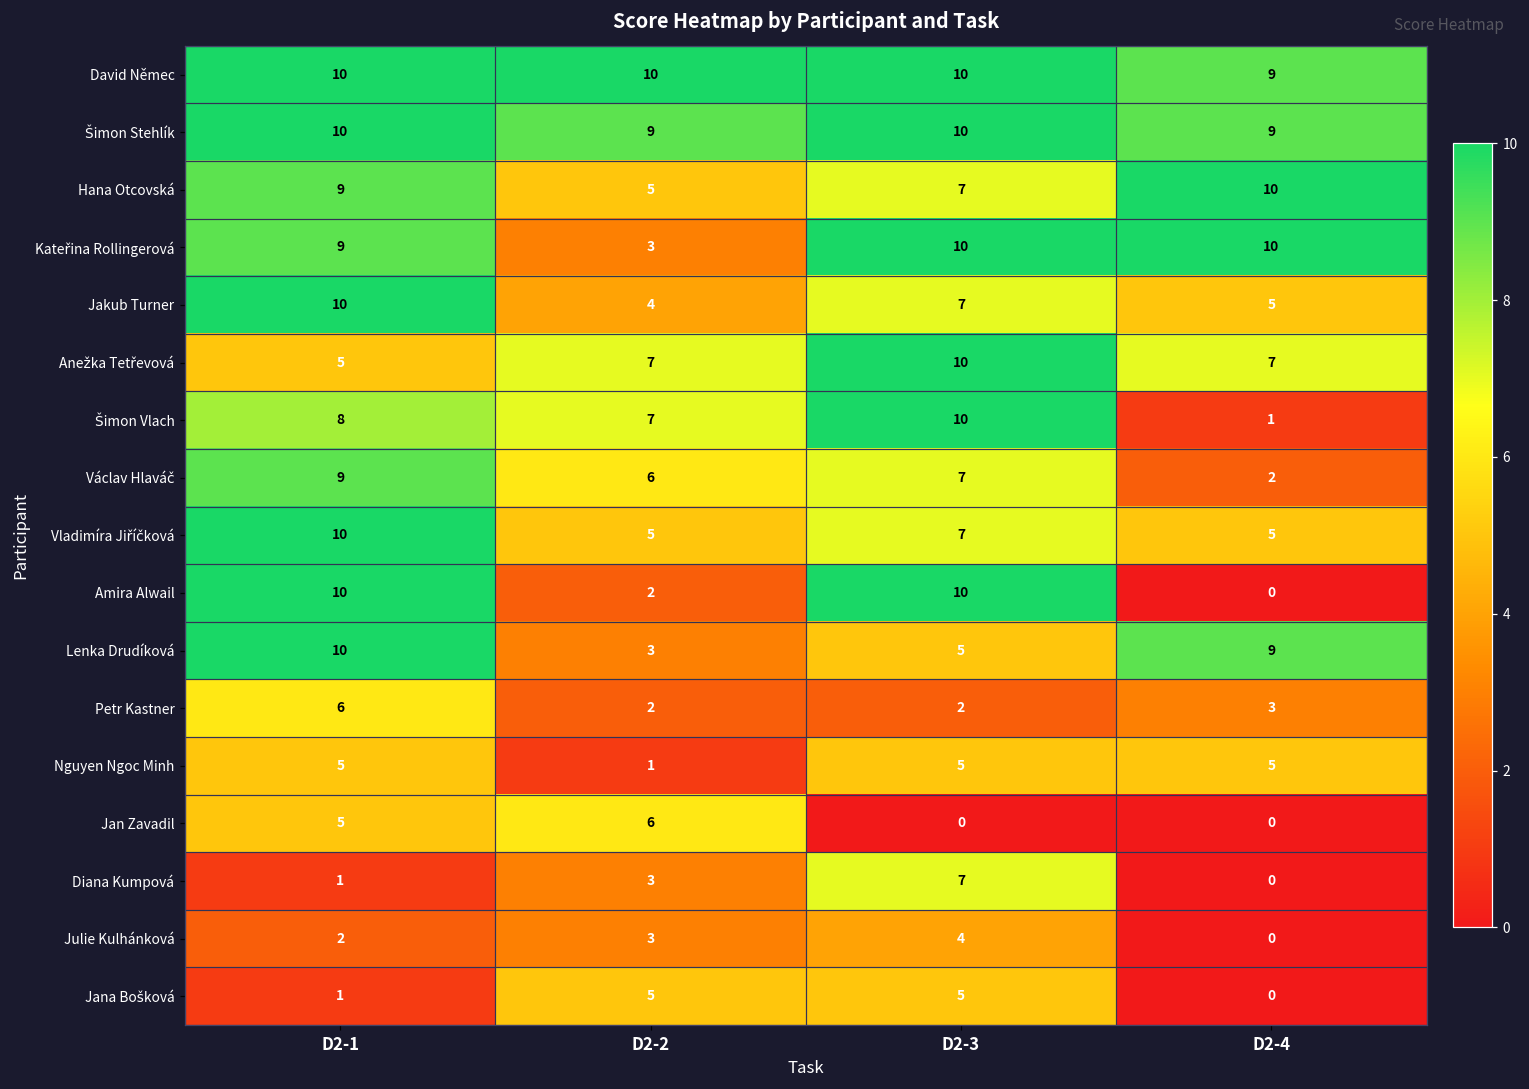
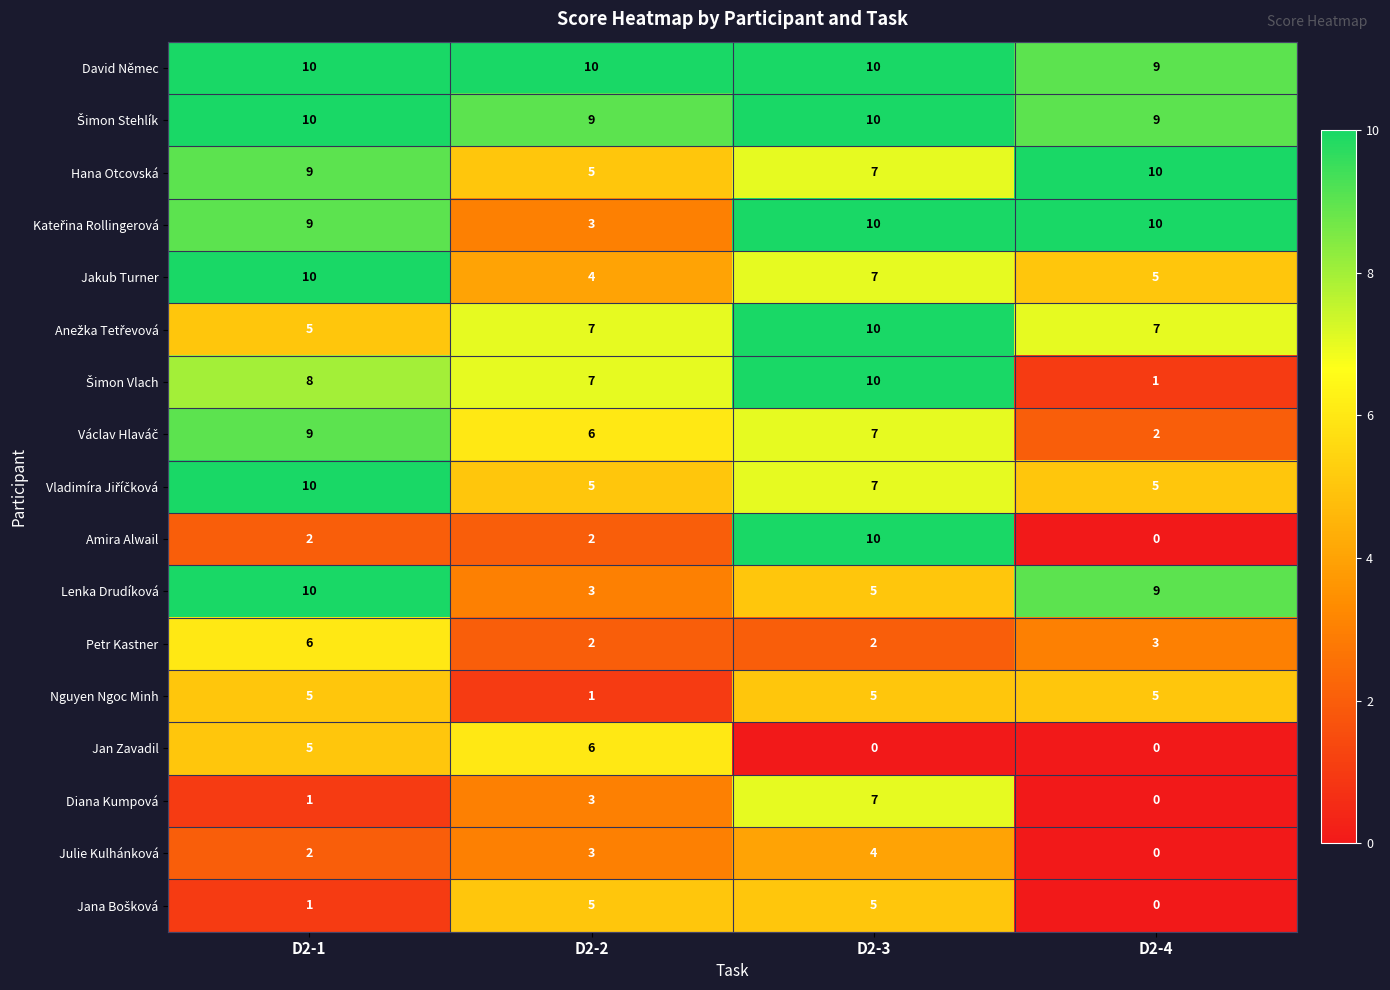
  {
    "David Němec": {
      "D2-1": 10,
      "D2-2": 10,
      "D2-3": 10,
      "D2-4": 9
    },
    "Šimon Stehlík": {
      "D2-1": 10,
      "D2-2": 9,
      "D2-3": 10,
      "D2-4": 9
    },
    "Hana Otcovská": {
      "D2-1": 9,
      "D2-2": 5,
      "D2-3": 7,
      "D2-4": 10
    },
    "Kateřina Rollingerová": {
      "D2-1": 9,
      "D2-2": 3,
      "D2-3": 10,
      "D2-4": 10
    },
    "Jakub Turner": {
      "D2-1": 10,
      "D2-2": 4,
      "D2-3": 7,
      "D2-4": 5
    },
    "Anežka Tetřevová": {
      "D2-1": 5,
      "D2-2": 7,
      "D2-3": 10,
      "D2-4": 7
    },
    "Šimon Vlach": {
      "D2-1": 8,
      "D2-2": 7,
      "D2-3": 10,
      "D2-4": 1
    },
    "Václav Hlaváč": {
      "D2-1": 9,
      "D2-2": 6,
      "D2-3": 7,
      "D2-4": 2
    },
    "Vladimíra Jiříčková": {
      "D2-1": 10,
      "D2-2": 5,
      "D2-3": 7,
      "D2-4": 5
    },
    "Amira Alwail": {
-     "D2-1": 10,
+     "D2-1": 2,
      "D2-2": 2,
      "D2-3": 10,
      "D2-4": 0
    },
    "Lenka Drudíková": {
      "D2-1": 10,
      "D2-2": 3,
      "D2-3": 5,
      "D2-4": 9
    },
    "Petr Kastner": {
      "D2-1": 6,
      "D2-2": 2,
      "D2-3": 2,
      "D2-4": 3
    },
    "Nguyen Ngoc Minh": {
      "D2-1": 5,
      "D2-2": 1,
      "D2-3": 5,
      "D2-4": 5
    },
    "Jan Zavadil": {
      "D2-1": 5,
      "D2-2": 6,
      "D2-3": 0,
      "D2-4": 0
    },
    "Diana Kumpová": {
      "D2-1": 1,
      "D2-2": 3,
      "D2-3": 7,
      "D2-4": 0
    },
    "Julie Kulhánková": {
      "D2-1": 2,
      "D2-2": 3,
      "D2-3": 4,
      "D2-4": 0
    },
    "Jana Bošková": {
      "D2-1": 1,
      "D2-2": 5,
      "D2-3": 5,
      "D2-4": 0
    }
  }
